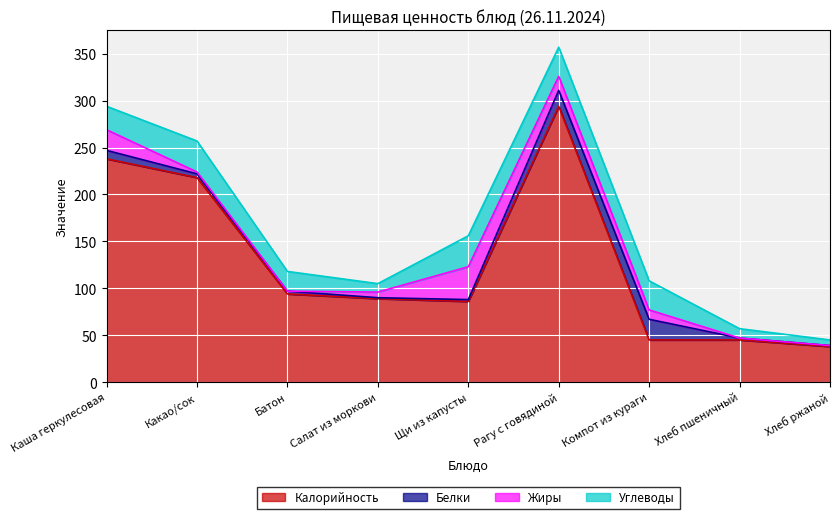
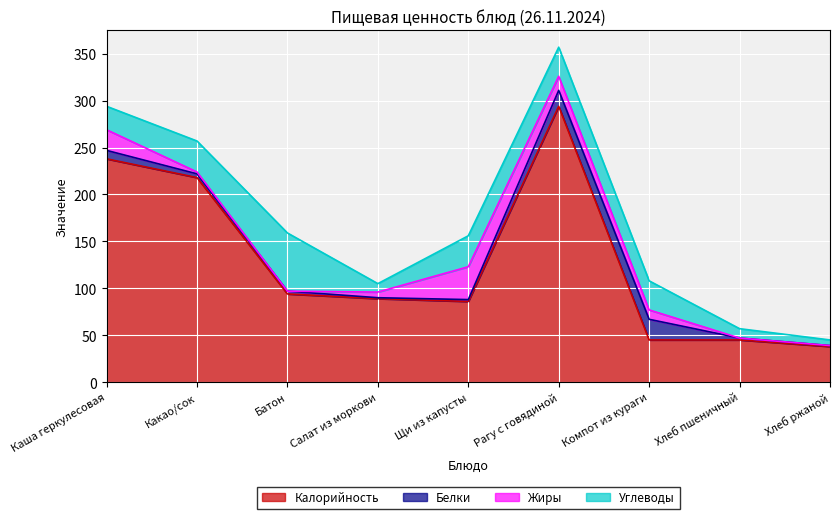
  {
    "Калорийность": {
      "Каша геркулесовая": 240,
      "Какао/сок": 220,
      "Батон": 90,
      "Рагу с говядиной": 290,
      "Компот из кураги": 50
    },
    "Белки": {
      "Каша геркулесовая": 10,
      "Рагу с говядиной": 20,
      "Компот из кураги": 20
    },
    "Жиры": {
      "Каша геркулесовая": 20,
      "Салат из моркови": 10,
      "Щи из капусты": 40,
      "Рагу с говядиной": 20,
      "Компот из кураги": 10
    },
    "Углеводы": {
      "Каша геркулесовая": 30,
      "Какао/сок": 30,
-     "Батон": 20,
+     "Батон": 60,
      "Салат из моркови": 10,
      "Щи из капусты": 30,
      "Рагу с говядиной": 30,
      "Компот из кураги": 30,
      "Хлеб пшеничный": 10,
      "Хлеб ржаной": 10
    }
  }
